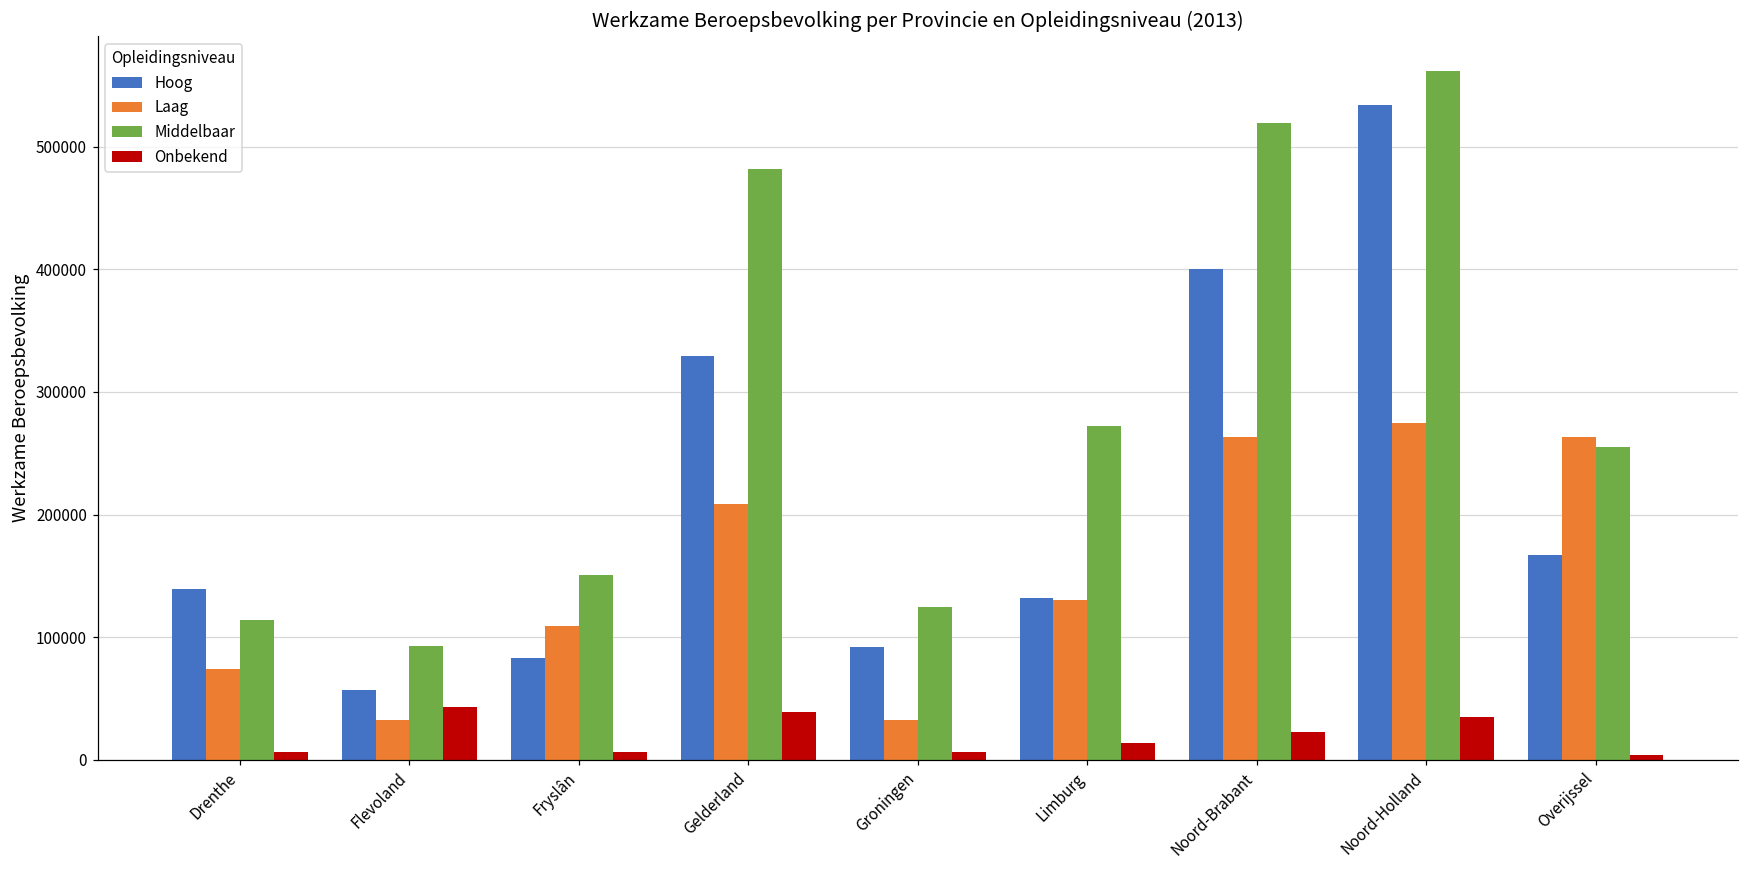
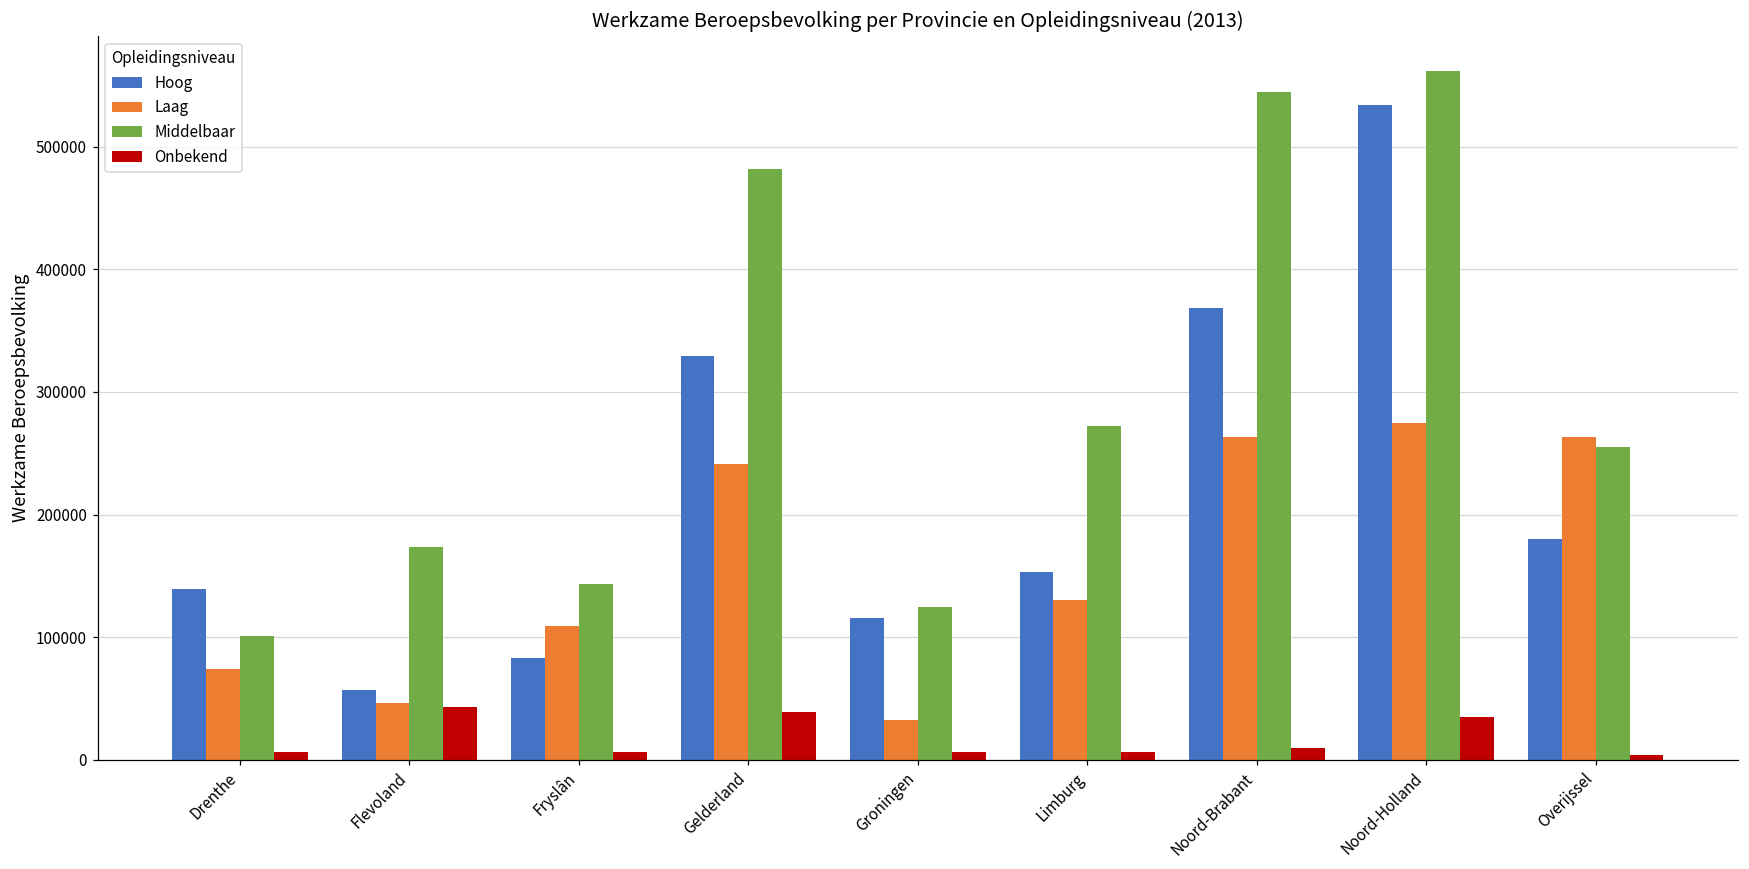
  {
    "Hoog": {
      "Drenthe": 139000,
      "Flevoland": 57000,
      "Fryslân": 83000,
      "Gelderland": 329000,
-     "Groningen": 92000,
-     "Limburg": 132000,
-     "Noord-Brabant": 400000,
+     "Groningen": 116000,
+     "Limburg": 153000,
+     "Noord-Brabant": 369000,
      "Noord-Holland": 534000,
-     "Overijssel": 167000
+     "Overijssel": 180000
    },
    "Laag": {
      "Drenthe": 74000,
-     "Flevoland": 32000,
+     "Flevoland": 46000,
      "Fryslân": 109000,
-     "Gelderland": 208000,
+     "Gelderland": 241000,
      "Groningen": 32000,
      "Limburg": 130000,
      "Noord-Brabant": 263000,
      "Noord-Holland": 275000,
      "Overijssel": 263000
    },
    "Middelbaar": {
-     "Drenthe": 114000,
-     "Flevoland": 93000,
-     "Fryslân": 151000,
+     "Drenthe": 101000,
+     "Flevoland": 173000,
+     "Fryslân": 144000,
      "Gelderland": 482000,
      "Groningen": 125000,
      "Limburg": 272000,
-     "Noord-Brabant": 520000,
+     "Noord-Brabant": 545000,
      "Noord-Holland": 562000,
      "Overijssel": 255000
    },
    "Onbekend": {
      "Drenthe": 6000,
      "Flevoland": 43000,
      "Fryslân": 6000,
      "Gelderland": 39000,
      "Groningen": 6000,
-     "Limburg": 14000,
-     "Noord-Brabant": 23000,
+     "Limburg": 6000,
+     "Noord-Brabant": 9000,
      "Noord-Holland": 35000,
      "Overijssel": 4000
    }
  }
